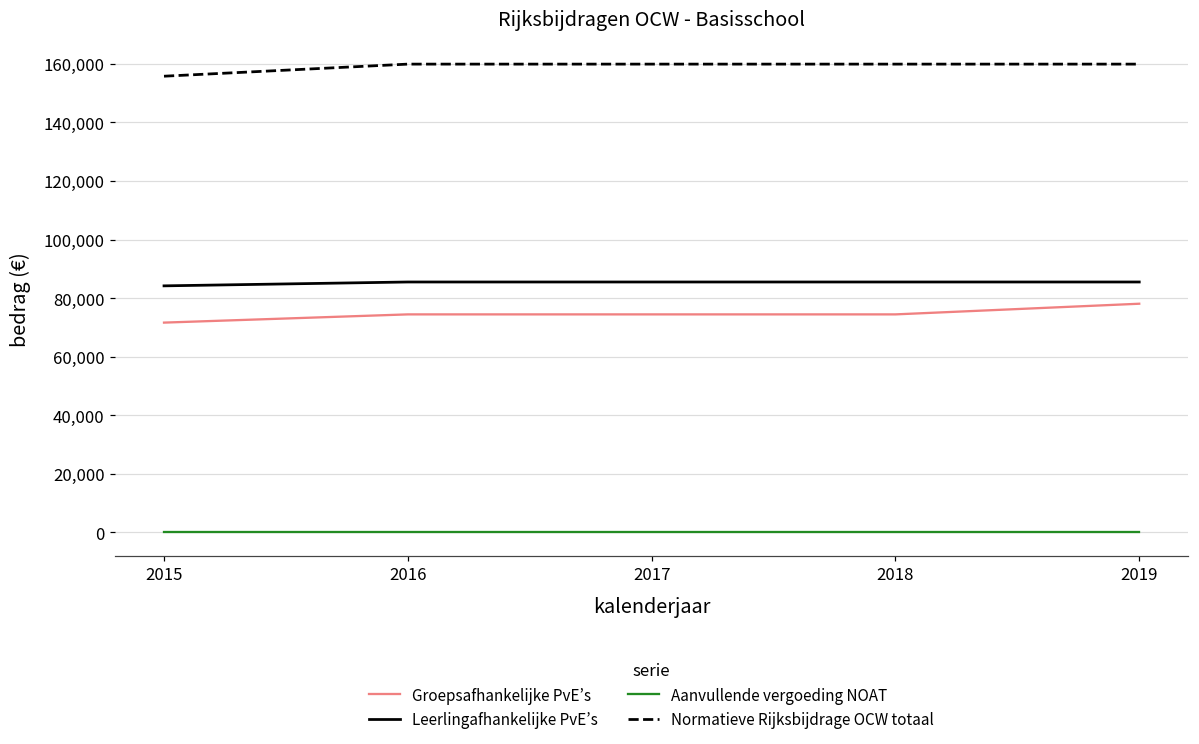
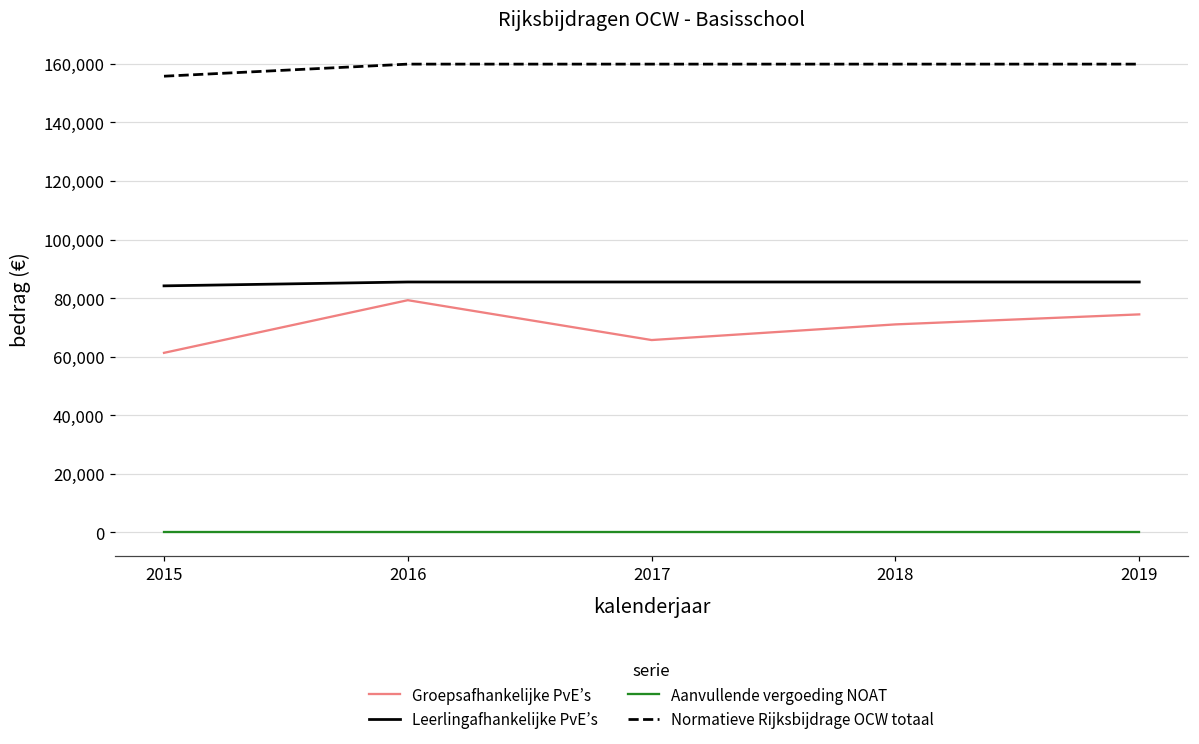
  {
    "Groepsafhankelijke PvE’s": {
-     "2015": "72,000",
-     "2016": "74,000",
-     "2017": "74,000",
-     "2018": "74,000",
-     "2019": "78,000"
+     "2015": "61,000",
+     "2016": "79,000",
+     "2017": "66,000",
+     "2018": "71,000",
+     "2019": "74,000"
    },
    "Aanvullende vergoeding NOAT": {
      "2015": "0",
      "2016": "0",
      "2017": "0",
      "2018": "0",
      "2019": "0"
    }
  }
